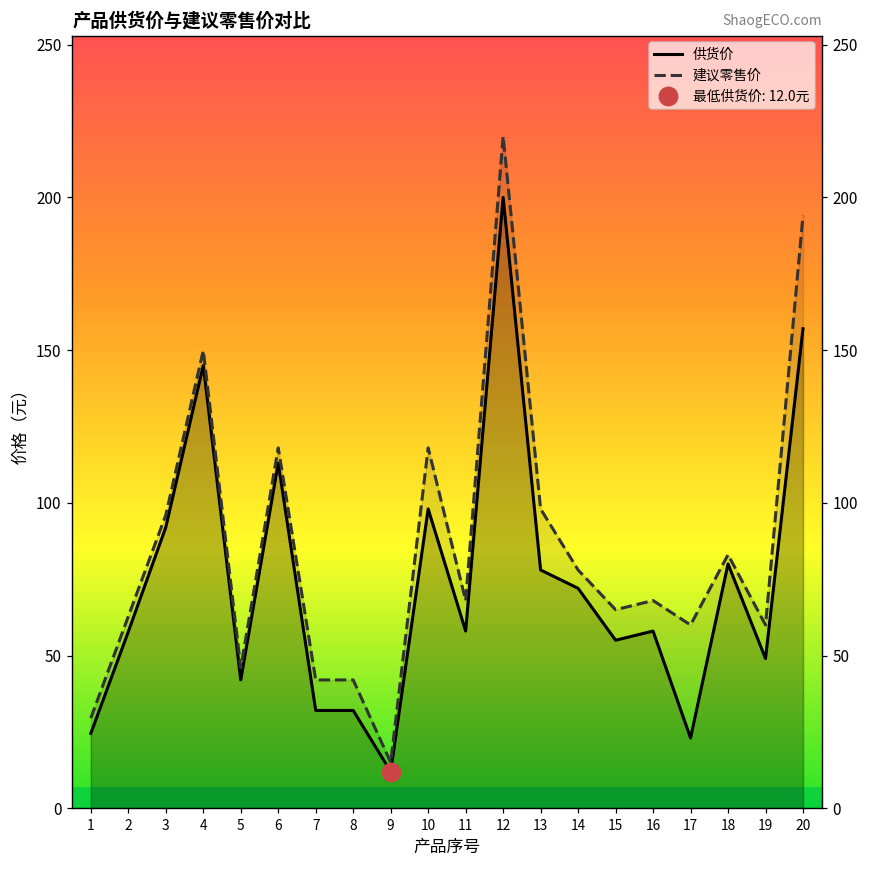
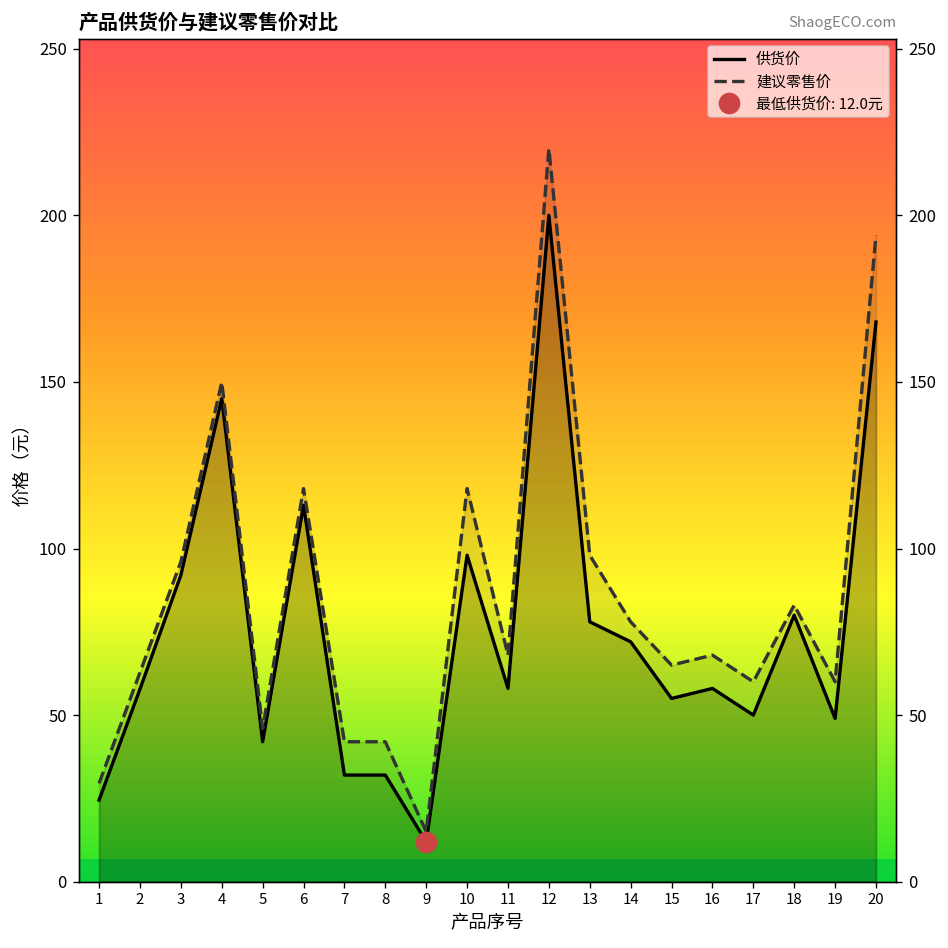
  {
    "供货价": {
      "1": 25,
      "2": 58,
      "3": 92,
      "4": 145,
      "5": 42,
      "6": 113,
      "7": 32,
      "8": 32,
      "10": 98,
      "11": 58,
      "12": 200,
      "13": 78,
      "14": 72,
      "15": 55,
      "16": 58,
-     "17": 23,
+     "17": 50,
      "18": 80,
      "19": 49,
-     "20": 157
+     "20": 168
    },
    "建议零售价": {
      "1": 30,
      "2": 63,
      "3": 96,
      "4": 150,
      "5": 46,
      "6": 118,
      "7": 42,
      "8": 42,
      "9": 15,
      "10": 118,
      "11": 68,
      "12": 220,
      "13": 98,
      "14": 78,
      "15": 65,
      "16": 68,
      "17": 60,
      "18": 83,
      "19": 60,
      "20": 194
    }
  }
